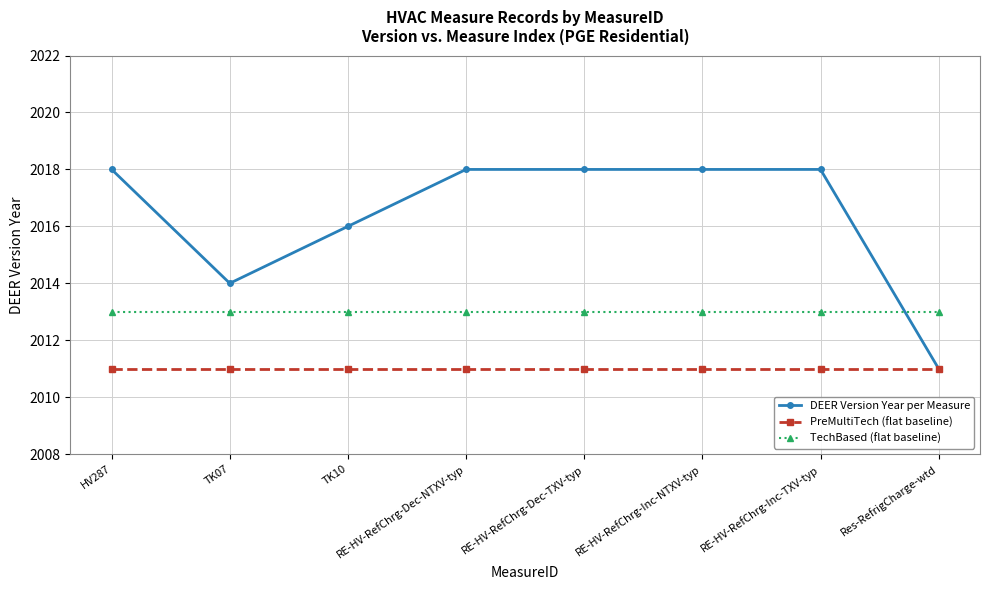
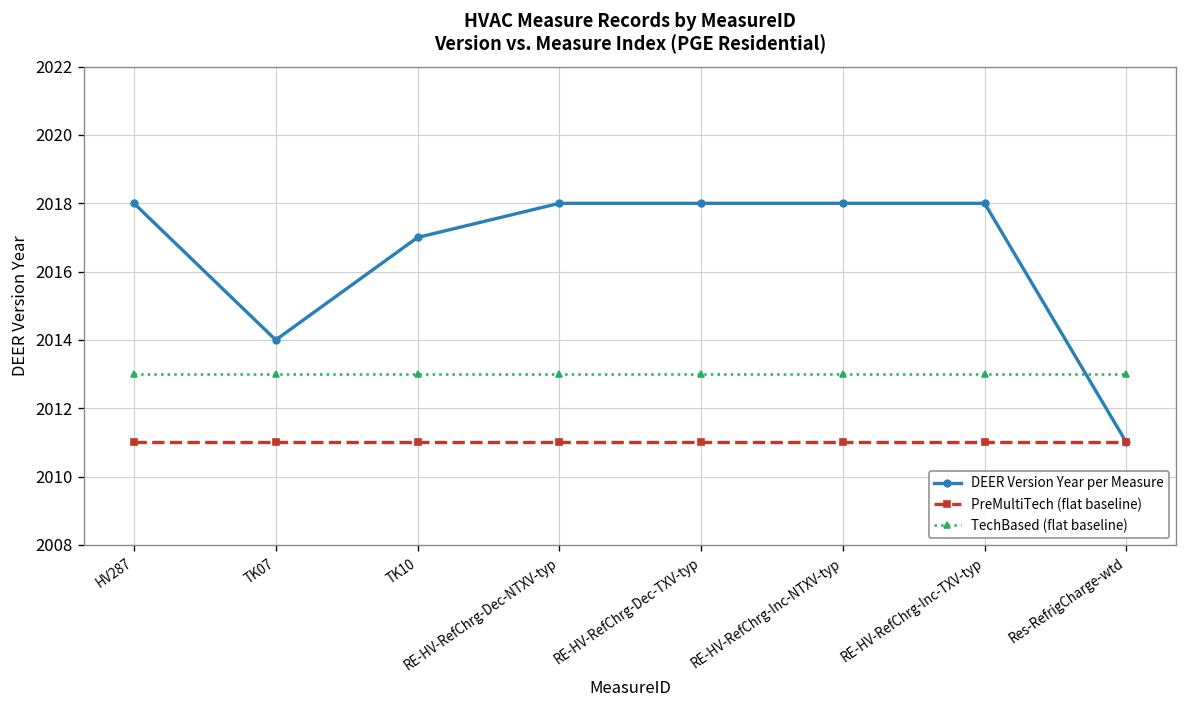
  {
    "DEER Version Year per Measure": {
      "HV287": 2018,
      "TK07": 2014,
-     "TK10": 2016,
+     "TK10": 2017,
      "RE-HV-RefChrg-Dec-NTXV-typ": 2018,
      "RE-HV-RefChrg-Dec-TXV-typ": 2018,
      "RE-HV-RefChrg-Inc-NTXV-typ": 2018,
      "RE-HV-RefChrg-Inc-TXV-typ": 2018
    },
    "PreMultiTech (flat baseline)": {
      "HV287": 2011,
      "TK07": 2011,
      "TK10": 2011,
      "RE-HV-RefChrg-Dec-NTXV-typ": 2011,
      "RE-HV-RefChrg-Dec-TXV-typ": 2011,
      "RE-HV-RefChrg-Inc-NTXV-typ": 2011,
      "RE-HV-RefChrg-Inc-TXV-typ": 2011
    },
    "TechBased (flat baseline)": {
      "HV287": 2013,
      "TK07": 2013,
      "TK10": 2013,
      "RE-HV-RefChrg-Dec-NTXV-typ": 2013,
      "RE-HV-RefChrg-Dec-TXV-typ": 2013,
      "RE-HV-RefChrg-Inc-NTXV-typ": 2013,
      "RE-HV-RefChrg-Inc-TXV-typ": 2013,
      "Res-RefrigCharge-wtd": 2013
    }
  }
